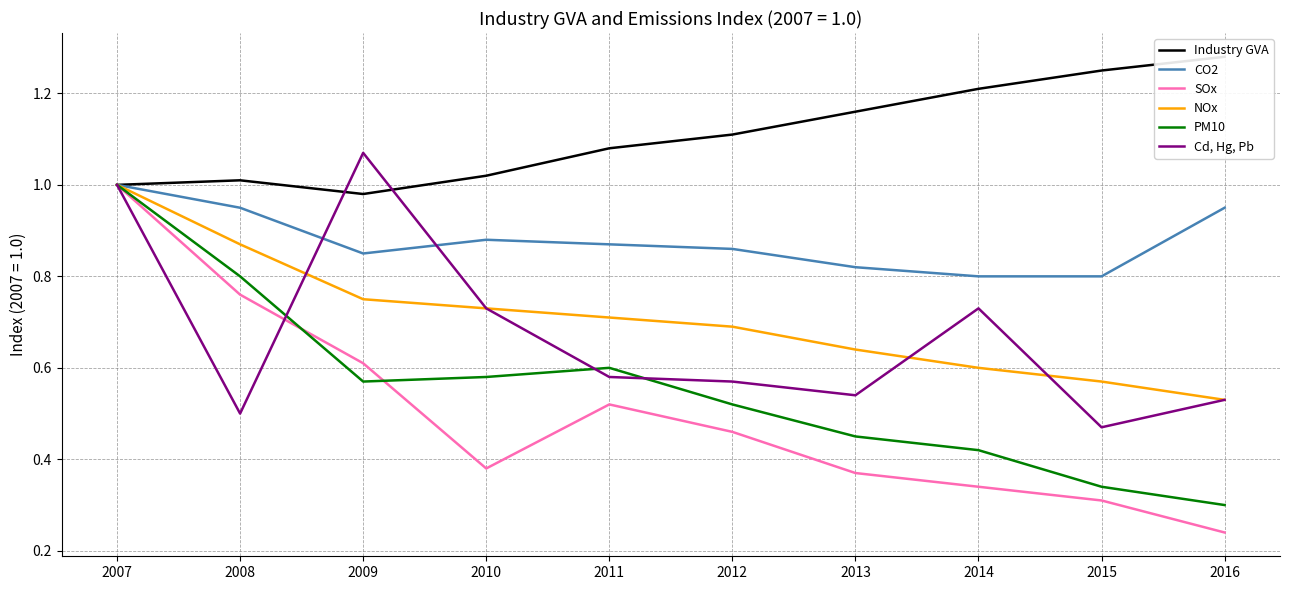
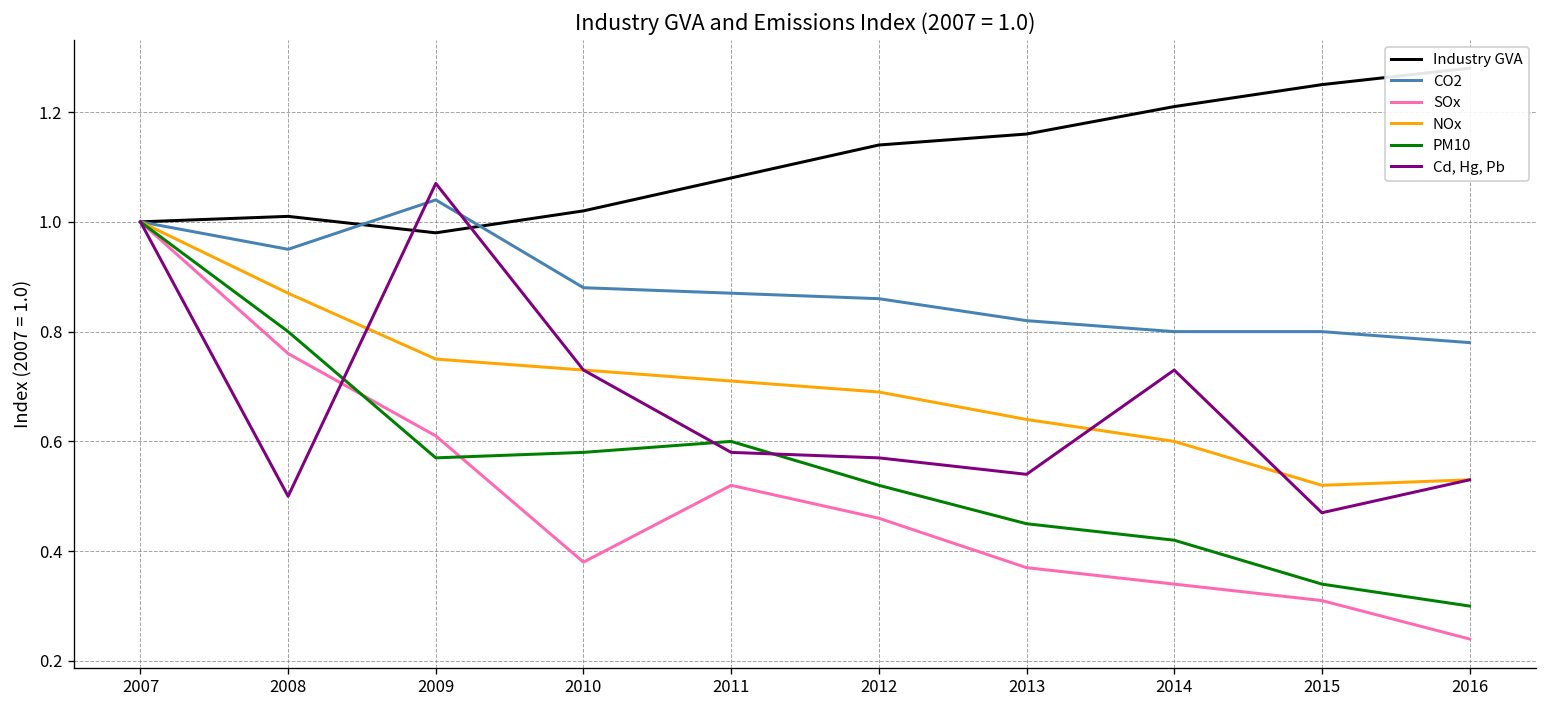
  {
    "Industry GVA": {
      "2008": 1.01,
      "2009": 0.98,
      "2010": 1.02,
      "2011": 1.08,
-     "2012": 1.11,
+     "2012": 1.14,
      "2013": 1.16,
      "2014": 1.21,
      "2015": 1.25
    },
    "CO2": {
      "2008": 0.95,
-     "2009": 0.85,
+     "2009": 1.04,
      "2010": 0.88,
      "2011": 0.87,
      "2012": 0.86,
      "2013": 0.82,
      "2014": 0.80,
      "2015": 0.80,
-     "2016": 0.95
+     "2016": 0.78
    },
    "SOx": {
      "2008": 0.76,
      "2009": 0.61,
      "2010": 0.38,
      "2011": 0.52,
      "2012": 0.46,
      "2013": 0.37,
      "2014": 0.34,
      "2015": 0.31,
      "2016": 0.24
    },
    "NOx": {
      "2008": 0.87,
      "2009": 0.75,
      "2011": 0.71,
      "2012": 0.69,
      "2013": 0.64,
      "2014": 0.60,
-     "2015": 0.57
+     "2015": 0.52
    },
    "PM10": {
      "2008": 0.80,
      "2009": 0.57,
      "2010": 0.58,
      "2011": 0.60,
      "2012": 0.52,
      "2013": 0.45,
      "2014": 0.42,
      "2015": 0.34,
      "2016": 0.30
    },
    "Cd, Hg, Pb": {
      "2008": 0.50,
      "2009": 1.07,
      "2011": 0.58,
      "2012": 0.57,
      "2013": 0.54,
      "2014": 0.73,
      "2015": 0.47
    }
  }
